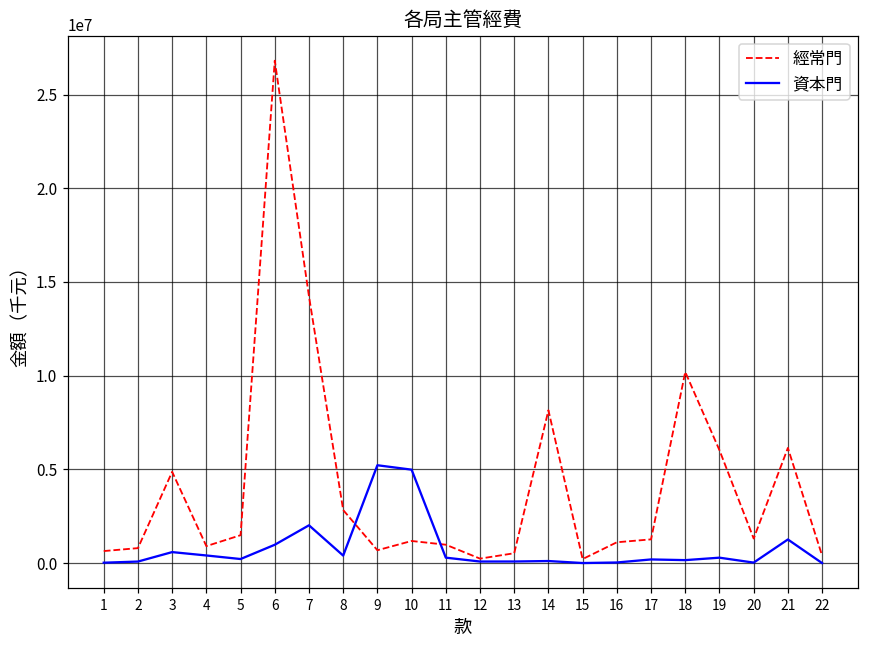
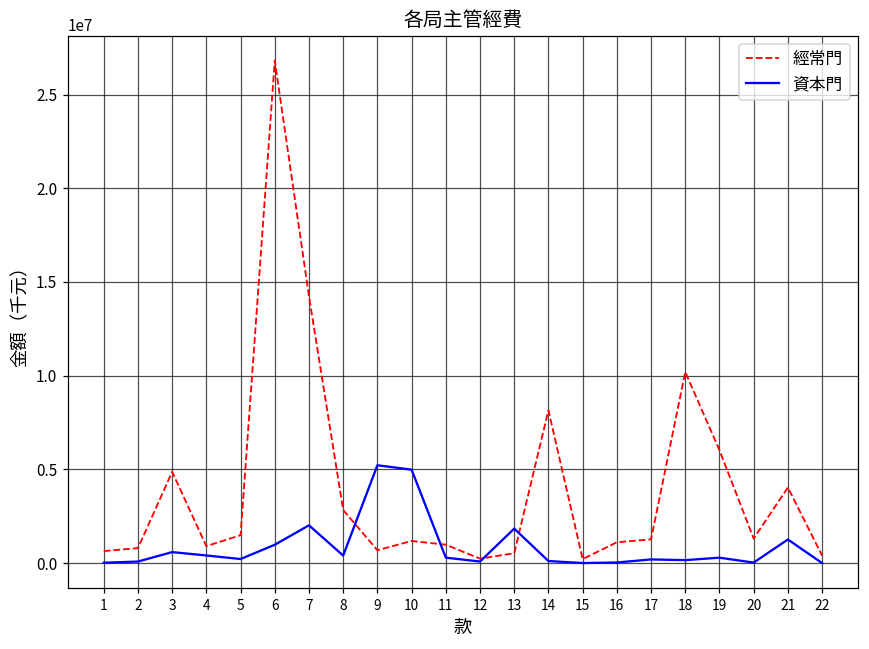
  {
    "經常門": {
      "1": 600000,
      "2": 800000,
      "3": 4900000,
      "4": 900000,
      "5": 1500000,
      "6": 26800000,
      "7": 14200000,
      "8": 2800000,
      "9": 700000,
      "10": 1200000,
      "11": 1000000,
      "12": 200000,
      "13": 500000,
      "14": 8200000,
      "15": 200000,
      "16": 1100000,
      "17": 1300000,
      "18": 10200000,
      "19": 6000000,
      "20": 1300000,
-     "21": 6100000,
+     "21": 4000000,
      "22": 400000
    },
    "資本門": {
      "1": 0,
      "2": 100000,
      "3": 600000,
      "4": 400000,
      "5": 200000,
      "6": 1000000,
      "7": 2000000,
      "8": 400000,
      "9": 5200000,
      "10": 5000000,
      "11": 300000,
      "12": 100000,
-     "13": 100000,
+     "13": 1800000,
      "14": 100000,
      "15": 0,
      "16": 0,
      "17": 200000,
      "18": 200000,
      "19": 300000,
      "20": 0,
      "21": 1300000,
      "22": 0
    }
  }
